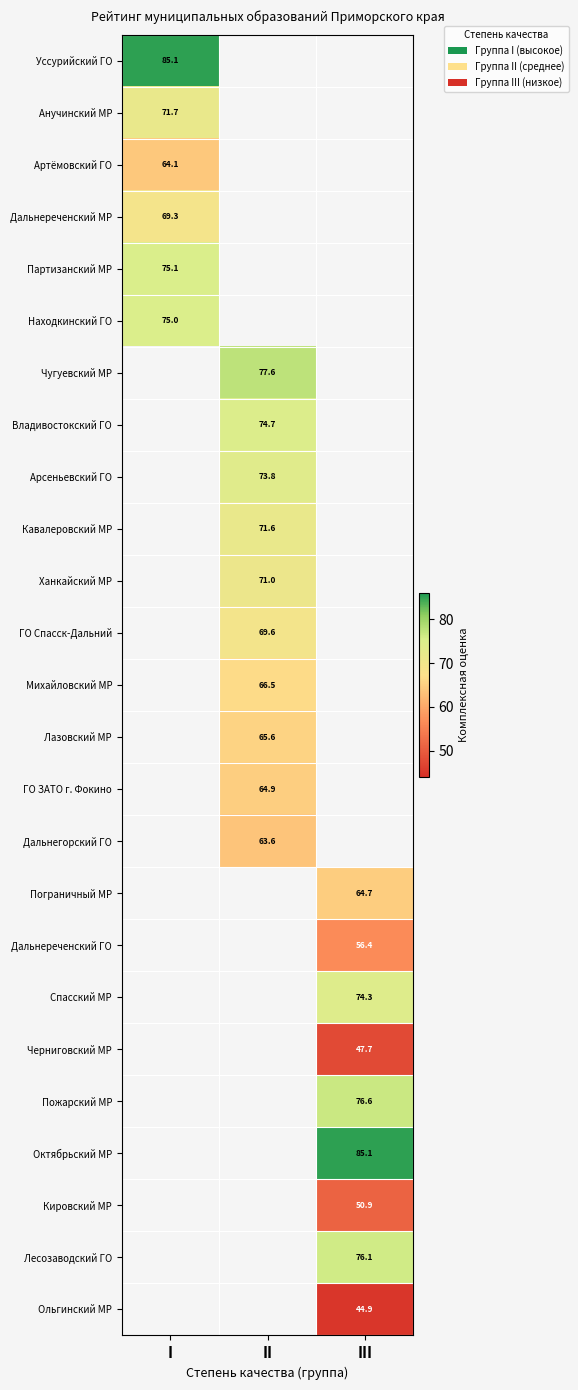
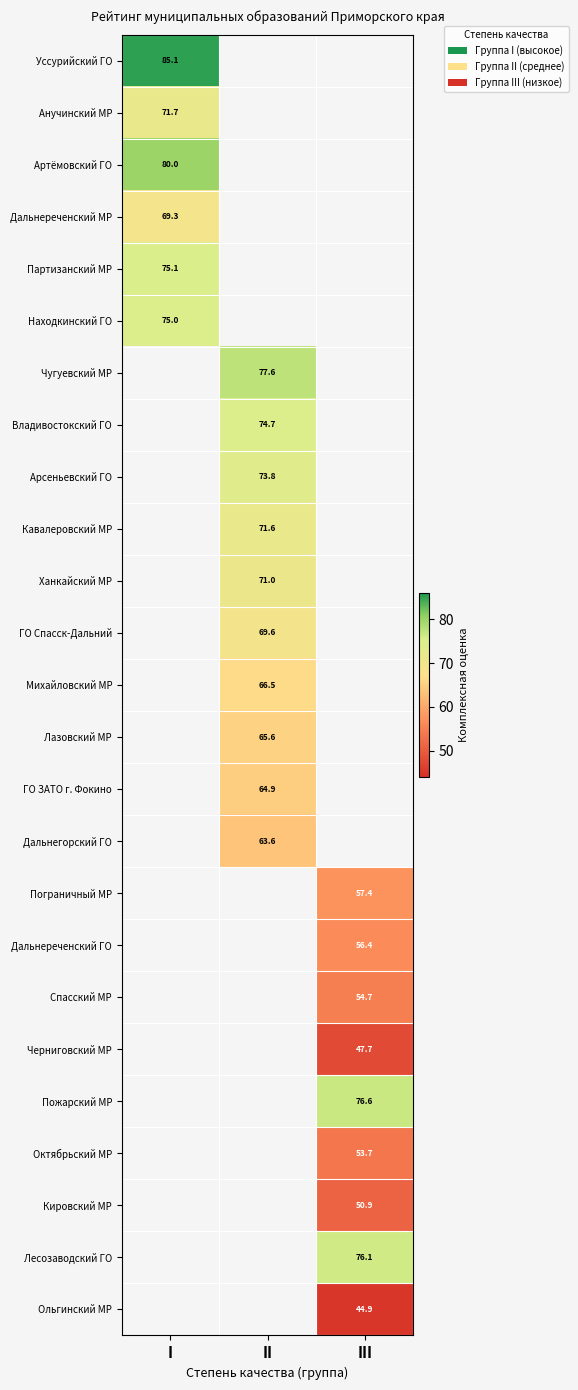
  {
    "Уссурийский ГО": {
      "I": 85.1
    },
    "Анучинский МР": {
      "I": 71.7
    },
    "Артёмовский ГО": {
-     "I": 64.1
+     "I": 80.0
    },
    "Дальнереченский МР": {
      "I": 69.3
    },
    "Партизанский МР": {
      "I": 75.1
    },
    "Находкинский ГО": {
      "I": 75.0
    },
    "Чугуевский МР": {
      "II": 77.6
    },
    "Владивостокский ГО": {
      "II": 74.7
    },
    "Арсеньевский ГО": {
      "II": 73.8
    },
    "Кавалеровский МР": {
      "II": 71.6
    },
    "Ханкайский МР": {
      "II": 71.0
    },
    "ГО Спасск-Дальний": {
      "II": 69.6
    },
    "Михайловский МР": {
      "II": 66.5
    },
    "Лазовский МР": {
      "II": 65.6
    },
    "ГО ЗАТО г. Фокино": {
      "II": 64.9
    },
    "Дальнегорский ГО": {
      "II": 63.6
    },
    "Пограничный МР": {
-     "III": 64.7
+     "III": 57.4
    },
    "Дальнереченский ГО": {
      "III": 56.4
    },
    "Спасский МР": {
-     "III": 74.3
+     "III": 54.7
    },
    "Черниговский МР": {
      "III": 47.7
    },
    "Пожарский МР": {
      "III": 76.6
    },
    "Октябрьский МР": {
-     "III": 85.1
+     "III": 53.7
    },
    "Кировский МР": {
      "III": 50.9
    },
    "Лесозаводский ГО": {
      "III": 76.1
    },
    "Ольгинский МР": {
      "III": 44.9
    }
  }
